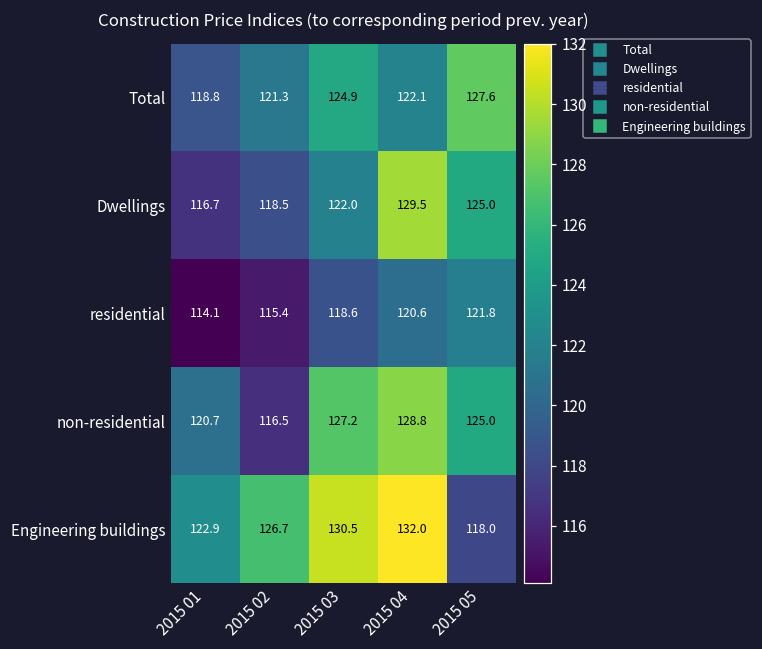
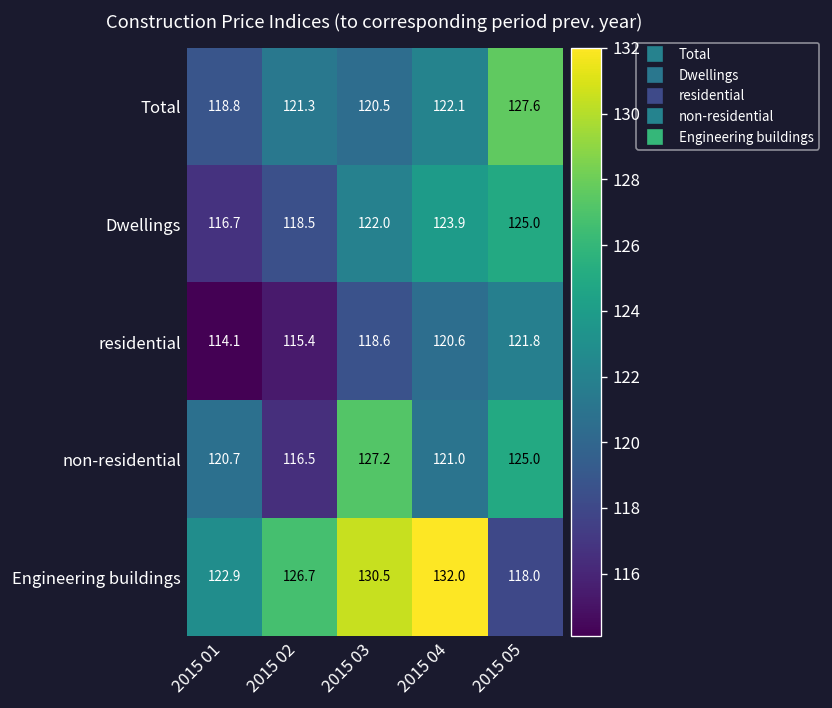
  {
    "Total": {
      "2015 01": 118.8,
      "2015 02": 121.3,
-     "2015 03": 124.9,
+     "2015 03": 120.5,
      "2015 04": 122.1,
      "2015 05": 127.6
    },
    "Dwellings": {
      "2015 01": 116.7,
      "2015 02": 118.5,
      "2015 03": 122.0,
-     "2015 04": 129.5,
+     "2015 04": 123.9,
      "2015 05": 125.0
    },
    "residential": {
      "2015 01": 114.1,
      "2015 02": 115.4,
      "2015 03": 118.6,
      "2015 04": 120.6,
      "2015 05": 121.8
    },
    "non-residential": {
      "2015 01": 120.7,
      "2015 02": 116.5,
      "2015 03": 127.2,
-     "2015 04": 128.8,
+     "2015 04": 121.0,
      "2015 05": 125.0
    },
    "Engineering buildings": {
      "2015 01": 122.9,
      "2015 02": 126.7,
      "2015 03": 130.5,
      "2015 04": 132.0,
      "2015 05": 118.0
    }
  }
